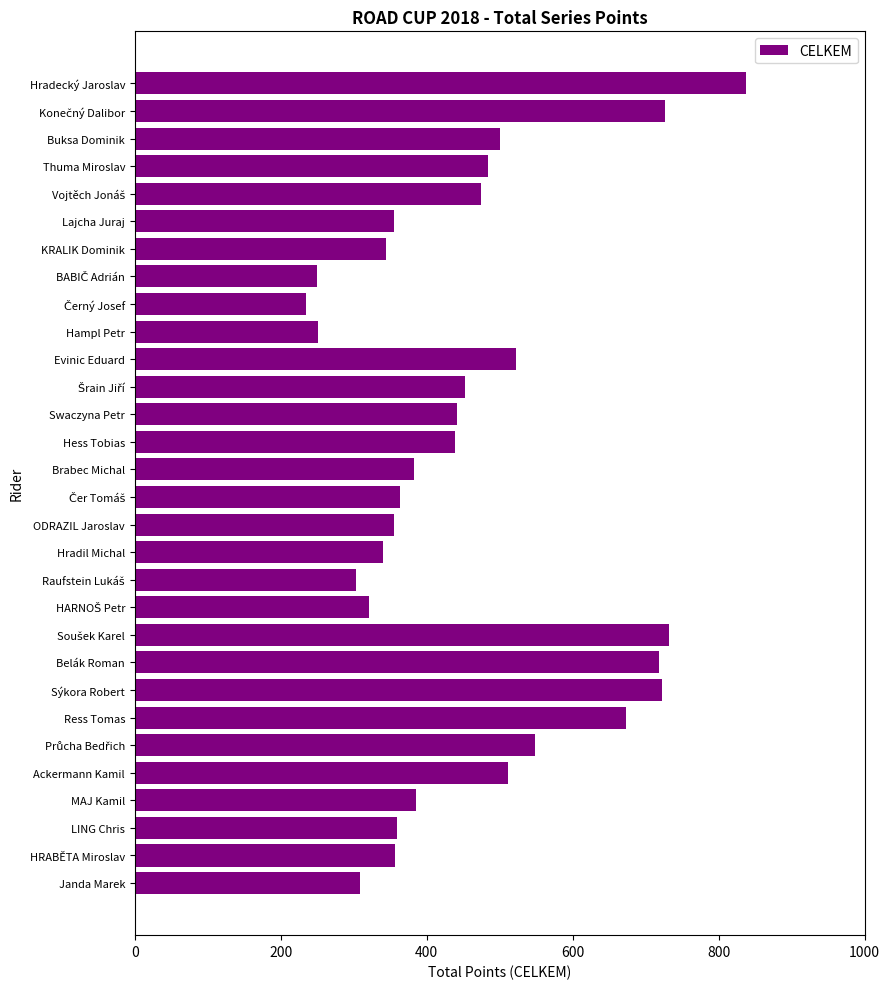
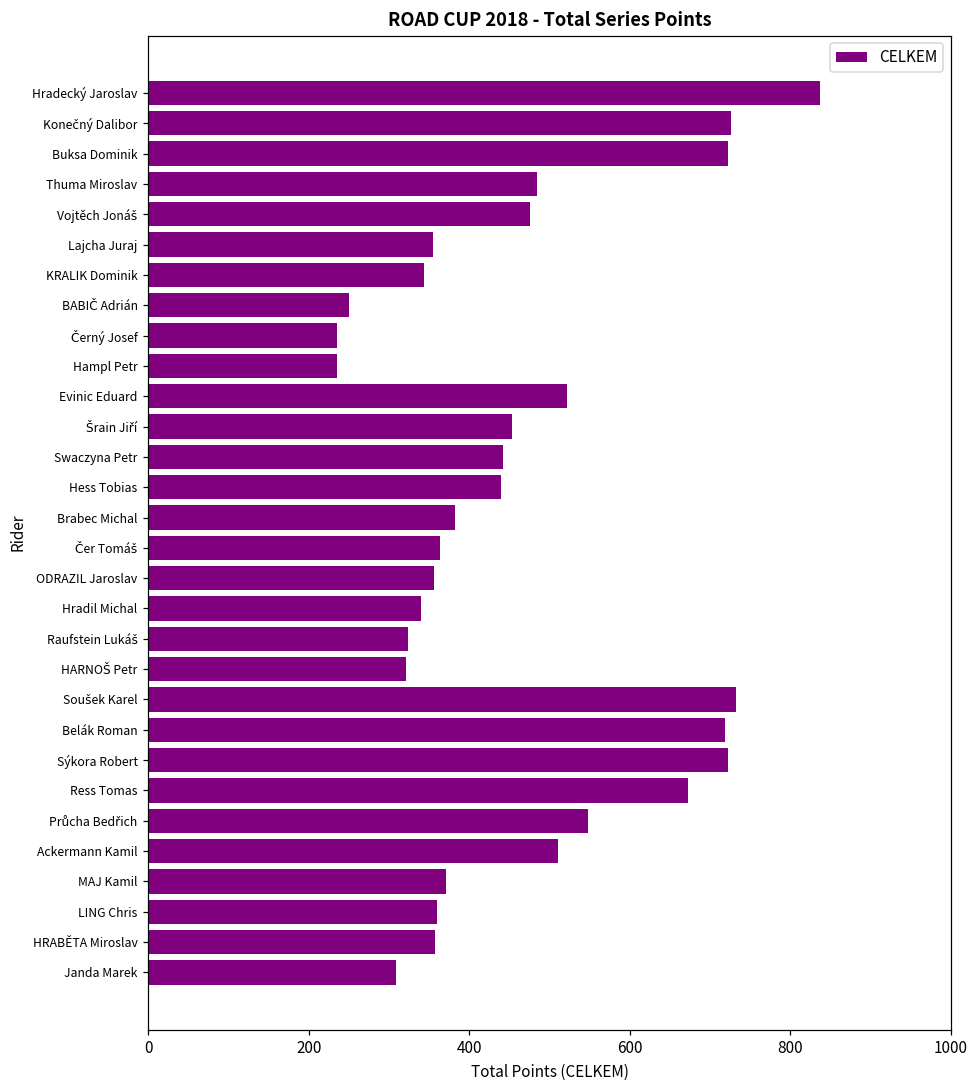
  {
    "Hradecký Jaroslav": 840,
    "Konečný Dalibor": 730,
-   "Buksa Dominik": 500,
+   "Buksa Dominik": 720,
    "Thuma Miroslav": 480,
    "Vojtěch Jonáš": 480,
    "Lajcha Juraj": 360,
    "KRALIK Dominik": 340,
    "BABIČ Adrián": 250,
    "Černý Josef": 240,
-   "Hampl Petr": 250,
+   "Hampl Petr": 240,
    "Evinic Eduard": 520,
    "Šrain Jiří": 450,
    "Swaczyna Petr": 440,
    "Hess Tobias": 440,
    "Brabec Michal": 380,
    "Čer Tomáš": 360,
    "ODRAZIL Jaroslav": 360,
    "Hradil Michal": 340,
-   "Raufstein Lukáš": 300,
+   "Raufstein Lukáš": 320,
    "HARNOŠ Petr": 320,
    "Soušek Karel": 730,
    "Belák Roman": 720,
    "Sýkora Robert": 720,
    "Ress Tomas": 670,
    "Průcha Bedřich": 550,
    "Ackermann Kamil": 510,
-   "MAJ Kamil": 390,
+   "MAJ Kamil": 370,
    "LING Chris": 360,
    "HRABĚTA Miroslav": 360,
    "Janda Marek": 310
  }
